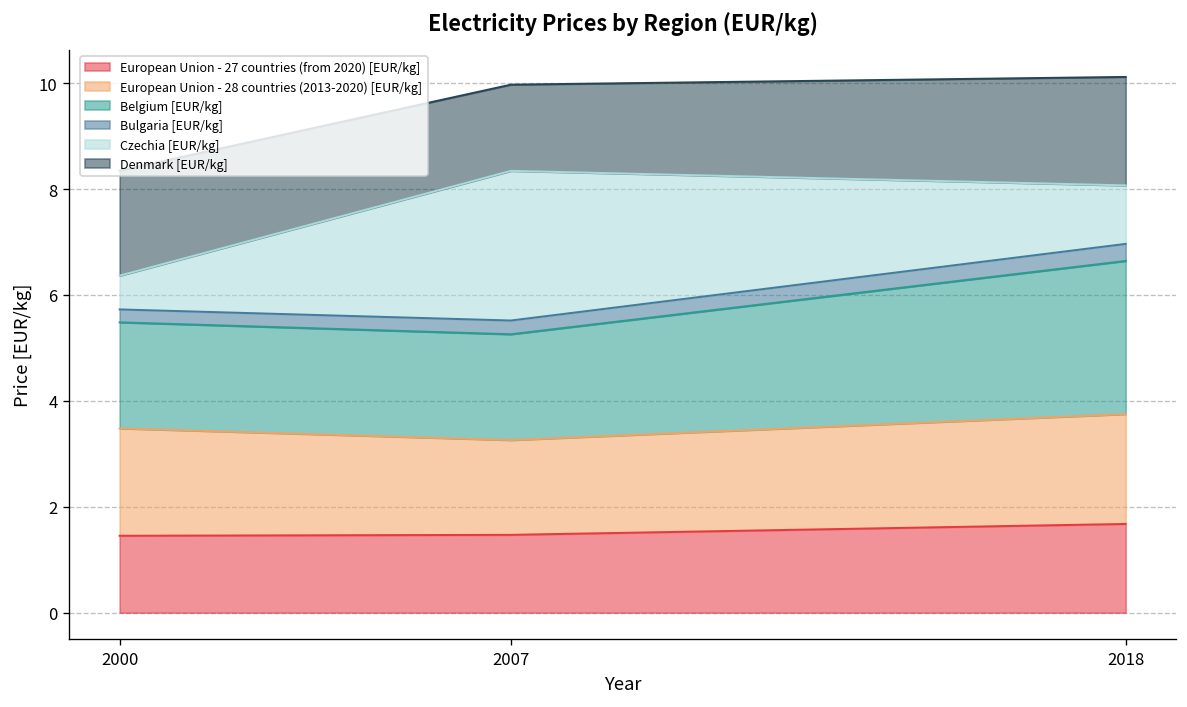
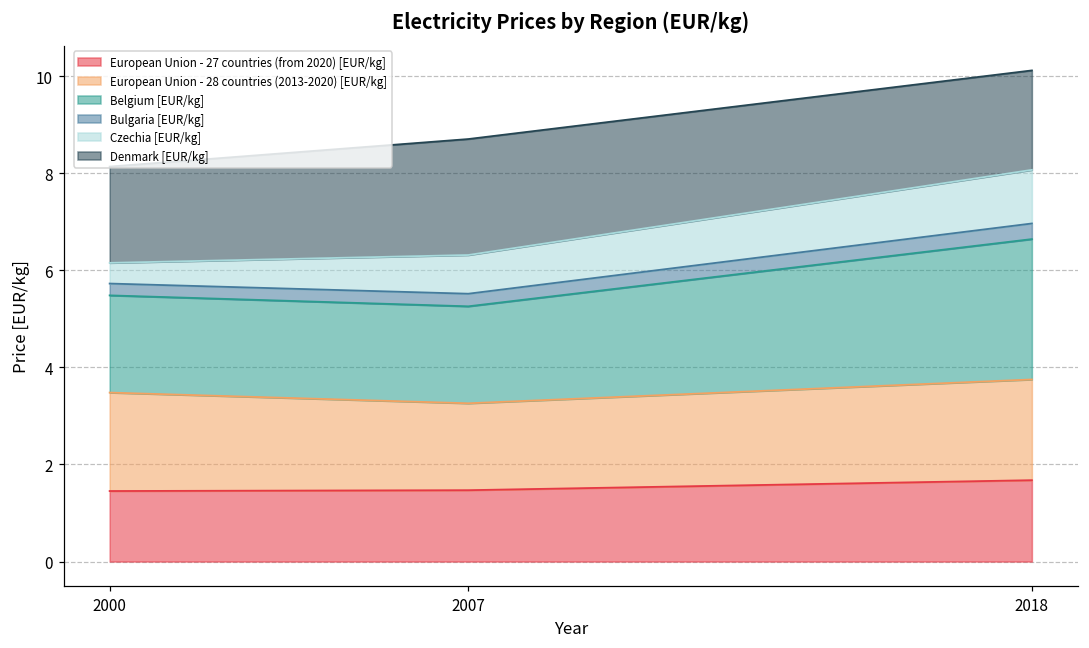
  {
    "European Union - 27 countries (from 2020) [EUR/kg]": {
      "2000": 1.5,
      "2007": 1.5,
      "2018": 1.7
    },
    "European Union - 28 countries (2013-2020) [EUR/kg]": {
      "2000": 2.0,
      "2007": 1.8,
      "2018": 2.1
    },
    "Czechia [EUR/kg]": {
-     "2000": 0.6,
-     "2007": 2.8,
+     "2000": 0.4,
+     "2007": 0.8,
      "2018": 1.1
    },
    "Denmark [EUR/kg]": {
-     "2007": 1.6,
+     "2007": 2.4,
      "2018": 2.0
    }
  }
